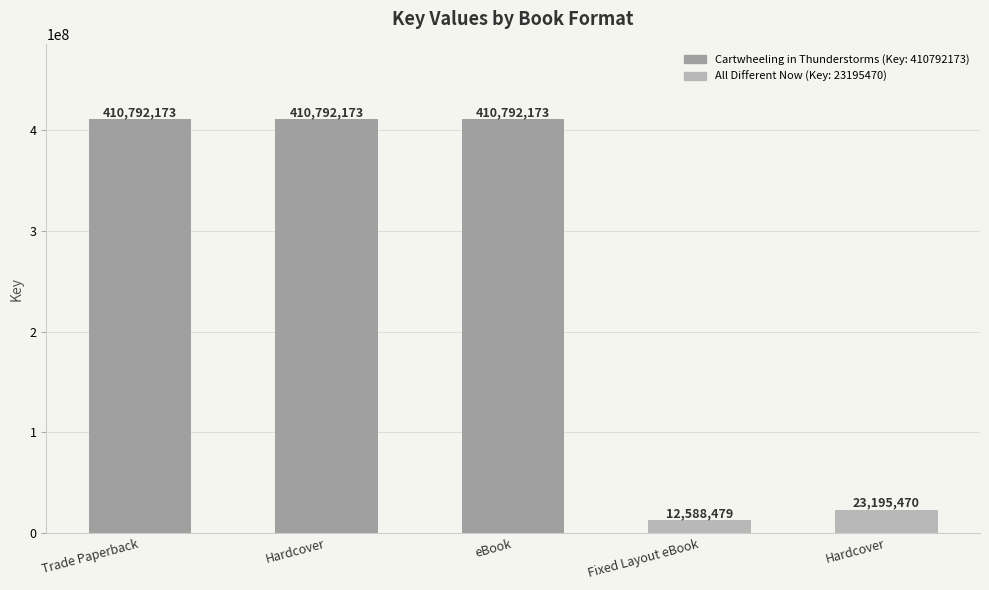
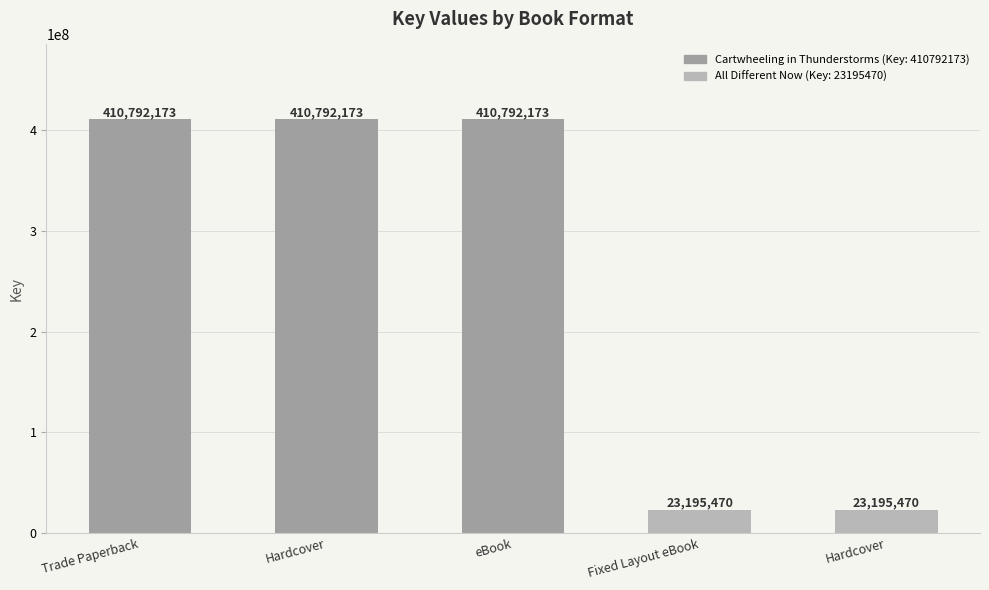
  {
    "Trade Paperback": "410,792,173",
    "eBook": "410,792,173",
-   "Fixed Layout eBook": "12,588,479"
+   "Fixed Layout eBook": "23,195,470"
  }
